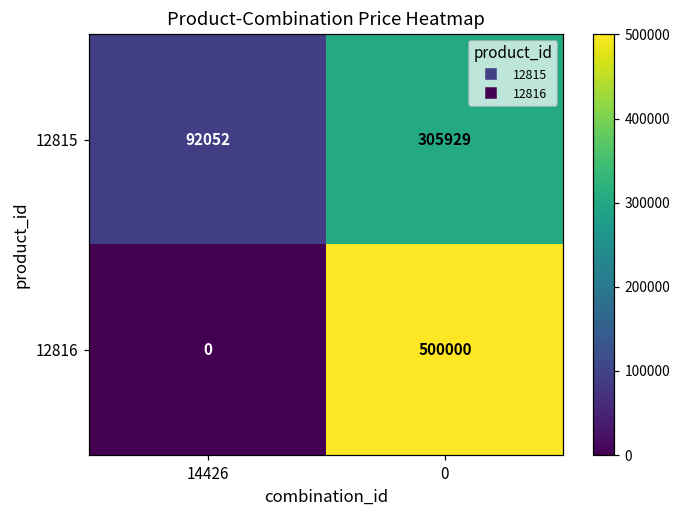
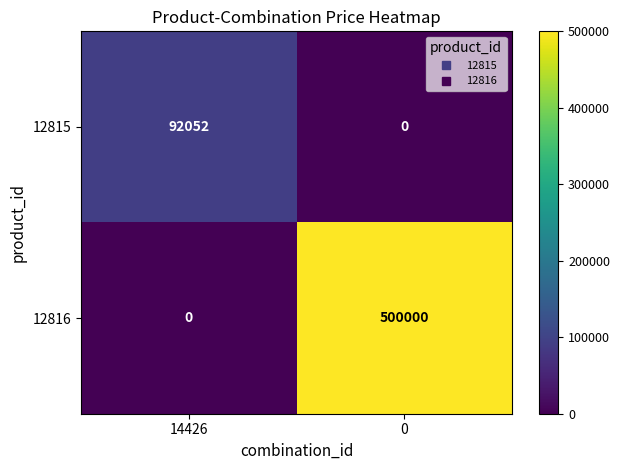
  {
    "12815": {
      "14426": 92052,
-     "0": 305929
+     "0": 0
    },
    "12816": {
      "14426": 0,
      "0": 500000
    }
  }
